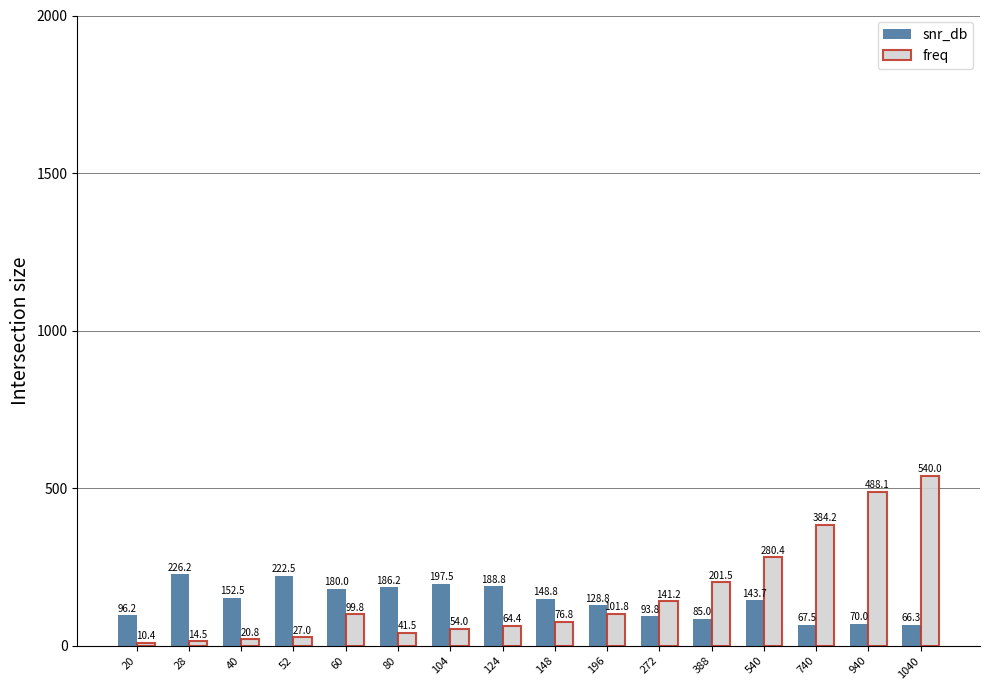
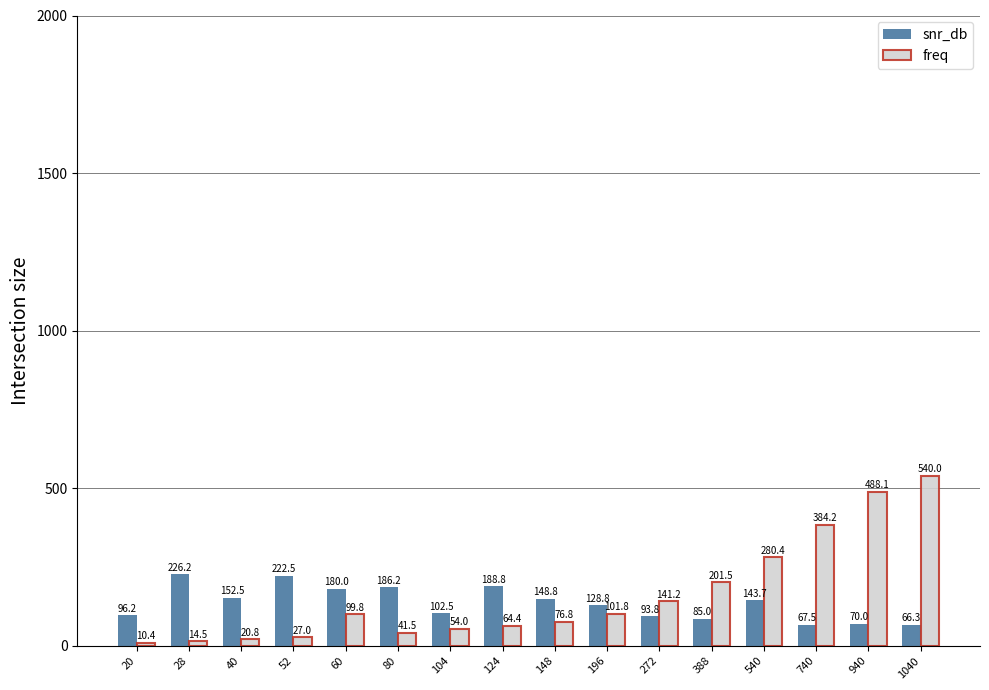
  {
    "snr_db": {
      "20": 96.2,
      "28": 226.2,
      "40": 152.5,
      "52": 222.5,
      "60": 180.0,
      "80": 186.2,
-     "104": 197.5,
+     "104": 102.5,
      "124": 188.8,
      "148": 148.8,
      "196": 128.8,
      "272": 93.8,
      "388": 85.0,
      "540": 143.7,
      "740": 67.5,
      "940": 70.0,
      "1040": 66.3
    },
    "freq": {
      "20": 10.4,
      "28": 14.5,
      "40": 20.8,
      "52": 27.0,
      "60": 99.8,
      "80": 41.5,
      "104": 54.0,
      "124": 64.4,
      "148": 76.8,
      "196": 101.8,
      "272": 141.2,
      "388": 201.5,
      "540": 280.4,
      "740": 384.2,
      "940": 488.1,
      "1040": 540.0
    }
  }
